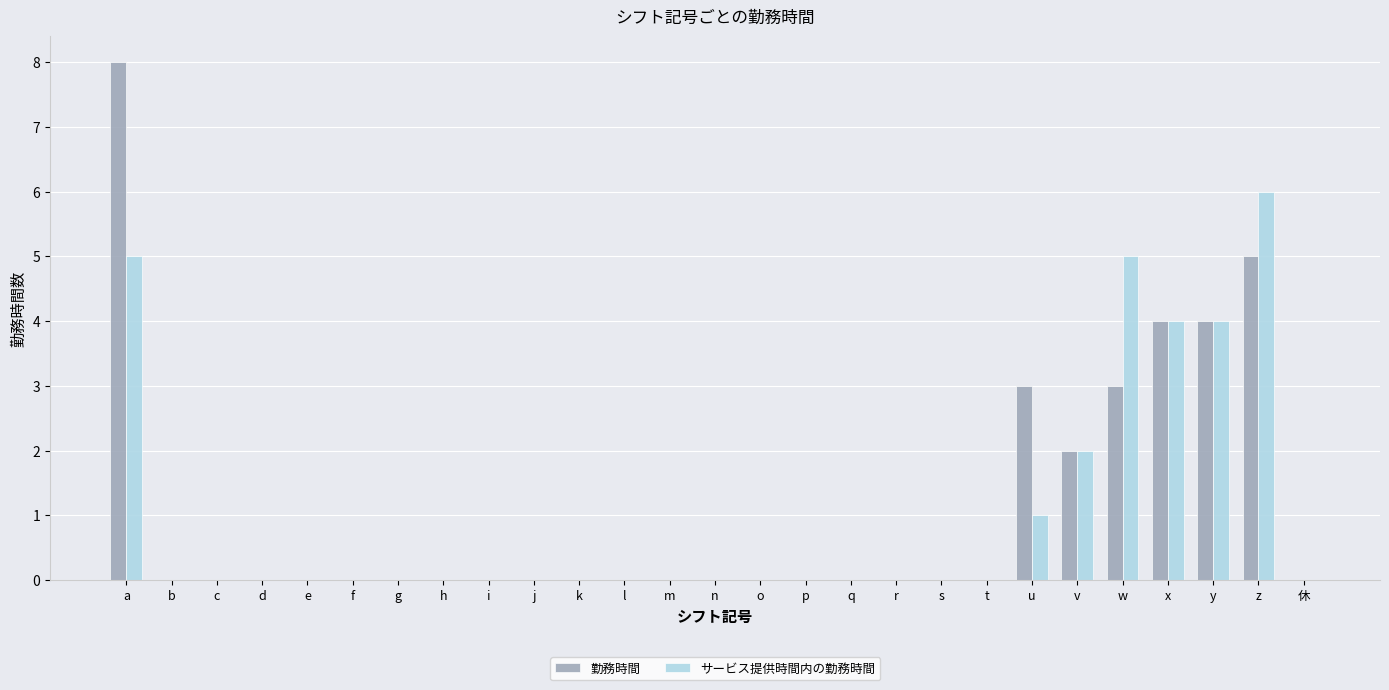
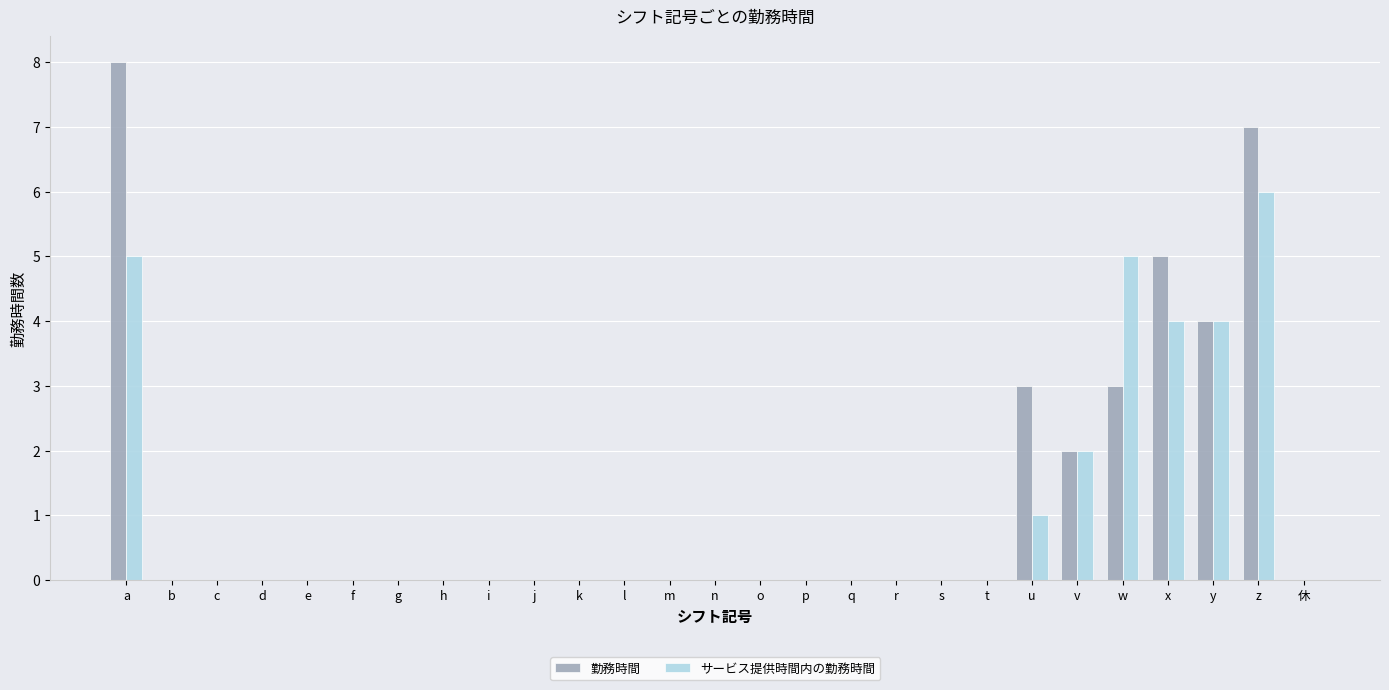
  {
    "勤務時間": {
      "a": 8,
      "b": 0,
      "c": 0,
      "d": 0,
      "e": 0,
      "f": 0,
      "g": 0,
      "h": 0,
      "i": 0,
      "j": 0,
      "k": 0,
      "l": 0,
      "m": 0,
      "n": 0,
      "o": 0,
      "p": 0,
      "q": 0,
      "r": 0,
      "s": 0,
      "t": 0,
      "u": 3,
      "v": 2,
      "w": 3,
-     "x": 4,
+     "x": 5,
      "y": 4,
-     "z": 5,
+     "z": 7,
      "休": 0
    },
    "サービス提供時間内の勤務時間": {
      "a": 5,
      "b": 0,
      "c": 0,
      "d": 0,
      "e": 0,
      "f": 0,
      "g": 0,
      "h": 0,
      "i": 0,
      "j": 0,
      "k": 0,
      "l": 0,
      "m": 0,
      "n": 0,
      "o": 0,
      "p": 0,
      "q": 0,
      "r": 0,
      "s": 0,
      "t": 0,
      "u": 1,
      "v": 2,
      "w": 5,
      "x": 4,
      "y": 4,
      "z": 6,
      "休": 0
    }
  }
